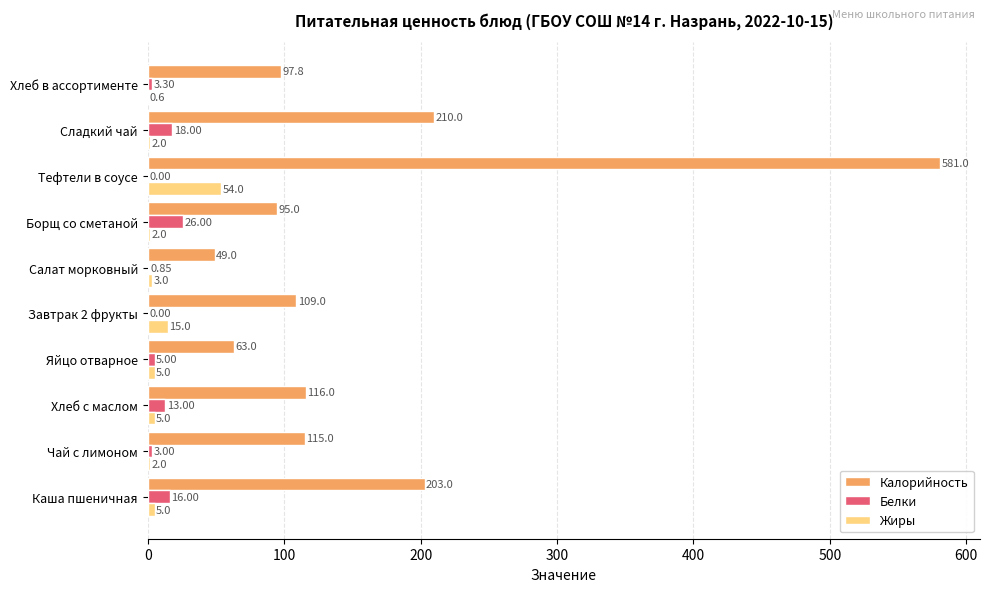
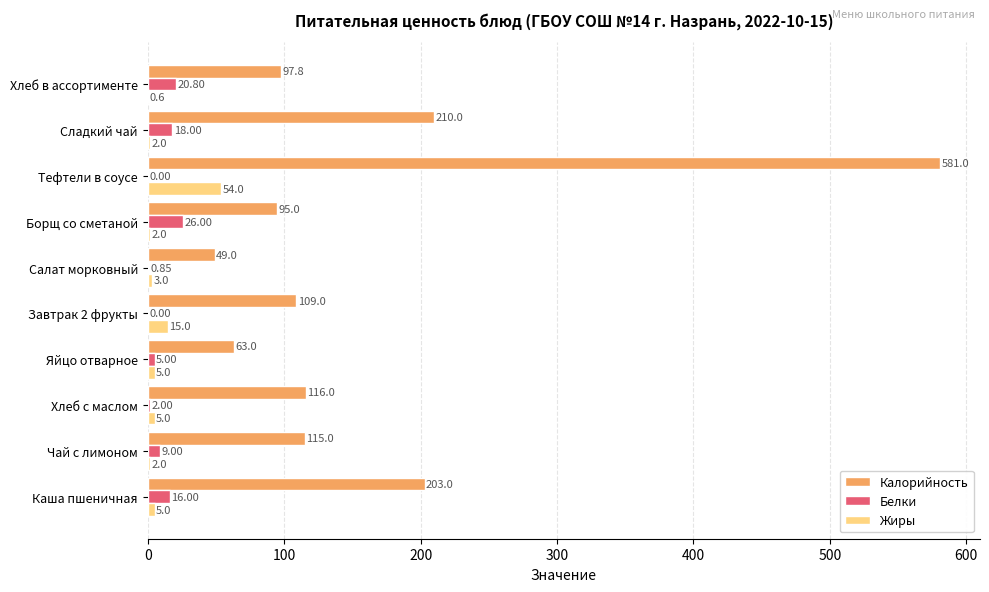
  {
    "Белки": {
-     "Хлеб в ассортименте": 3.30,
+     "Хлеб в ассортименте": 20.80,
      "Сладкий чай": 18.00,
      "Тефтели в соусе": 0.00,
      "Борщ со сметаной": 26.00,
      "Салат морковный": 0.85,
      "Завтрак 2 фрукты": 0.00,
      "Яйцо отварное": 5.00,
-     "Хлеб с маслом": 13.00,
-     "Чай с лимоном": 3.00,
+     "Хлеб с маслом": 2.00,
+     "Чай с лимоном": 9.00,
      "Каша пшеничная": 16.00
    }
  }
